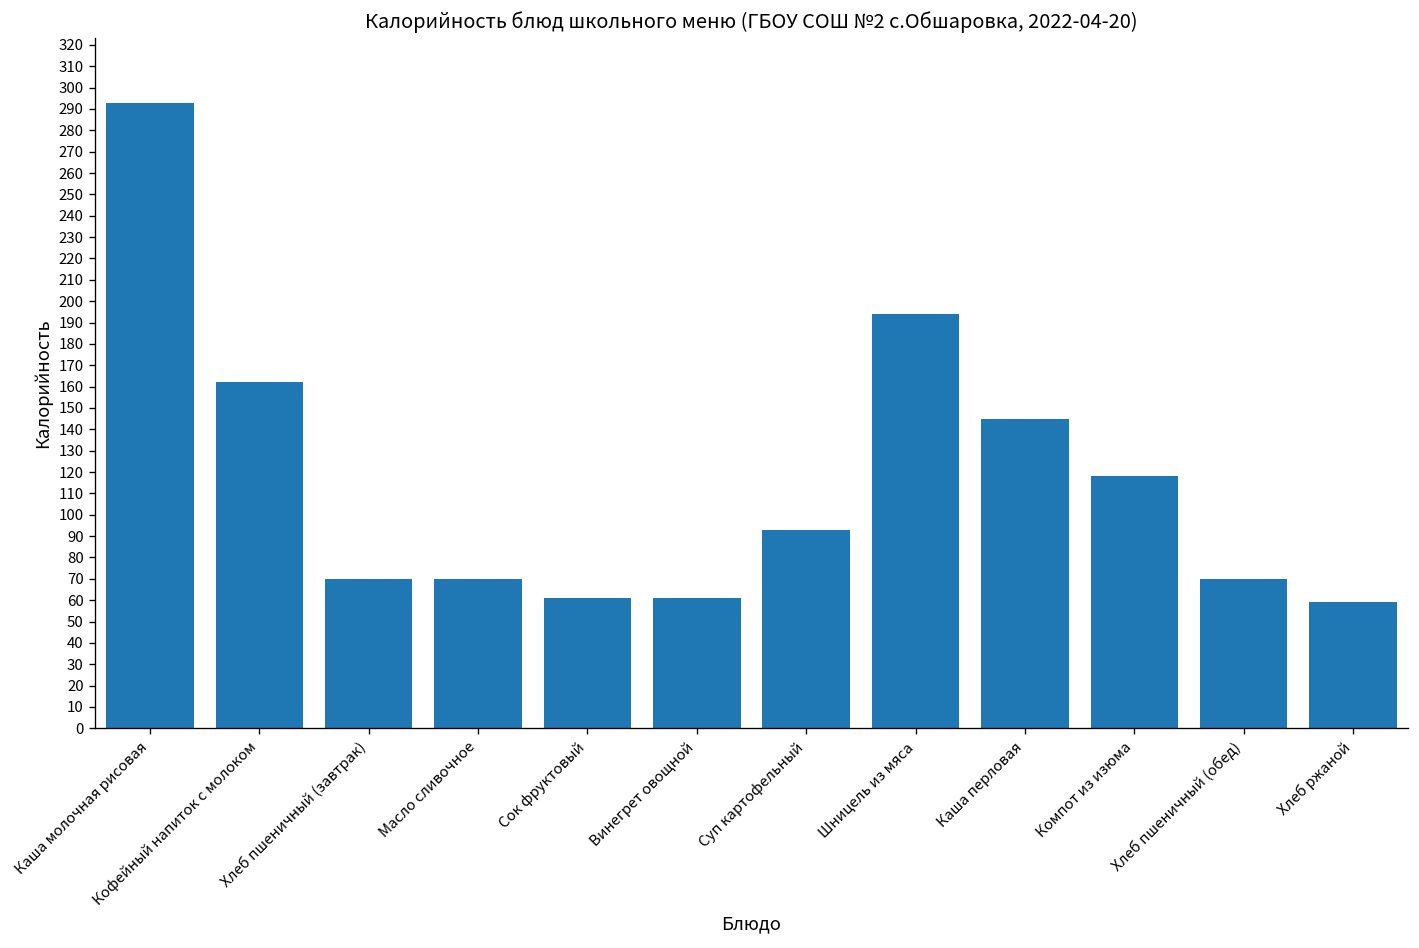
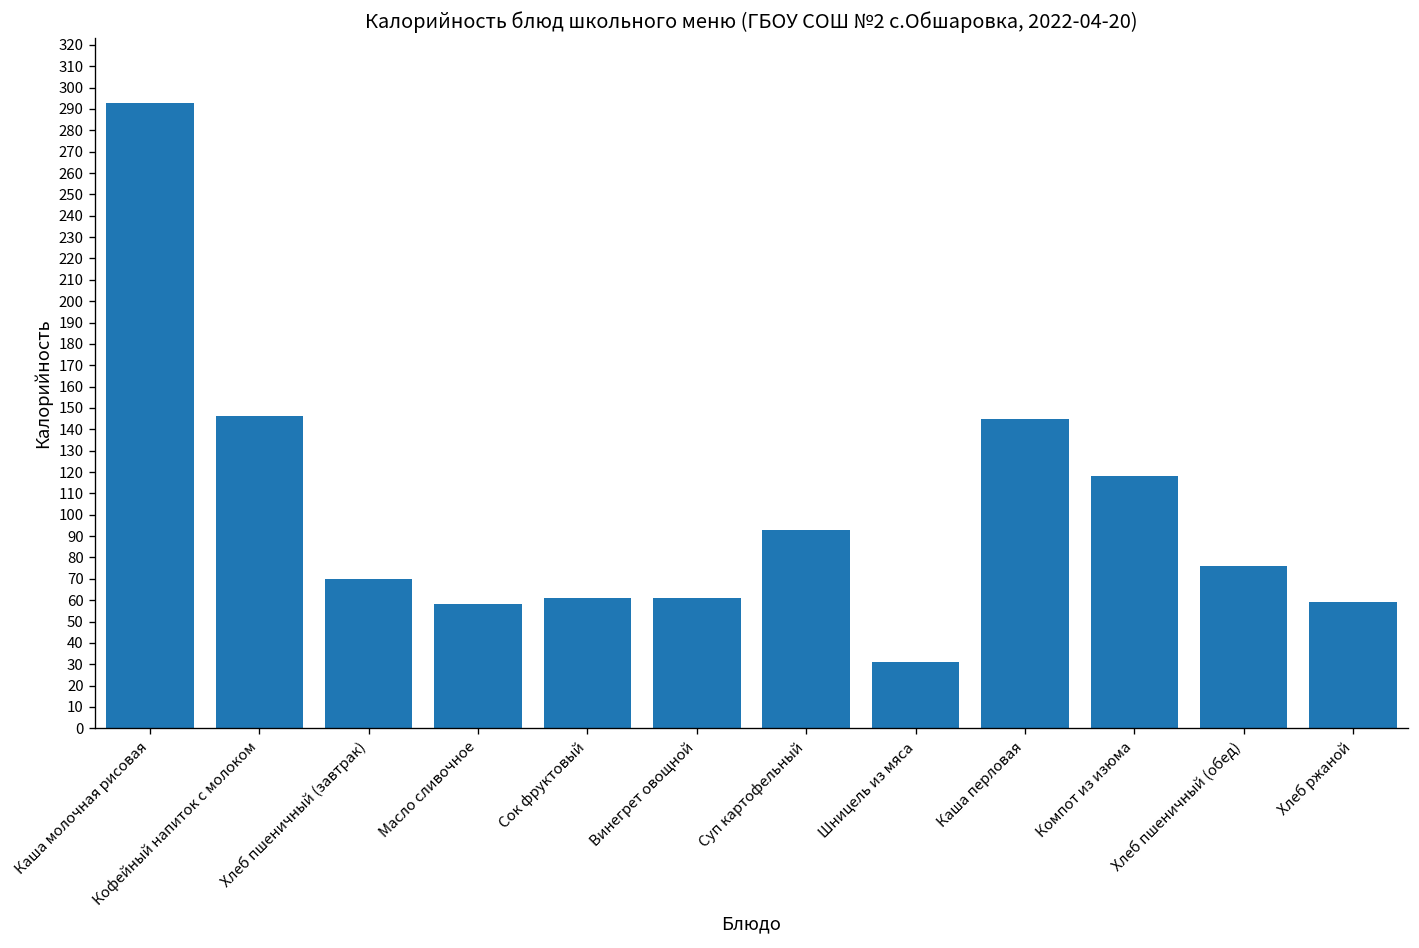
  {
    "Каша молочная рисовая": 293,
-   "Кофейный напиток с молоком": 162,
+   "Кофейный напиток с молоком": 146,
    "Хлеб пшеничный (завтрак)": 70,
-   "Масло сливочное": 70,
+   "Масло сливочное": 58,
    "Сок фруктовый": 61,
    "Винегрет овощной": 61,
    "Суп картофельный": 93,
-   "Шницель из мяса": 194,
+   "Шницель из мяса": 31,
    "Каша перловая": 145,
    "Компот из изюма": 118,
-   "Хлеб пшеничный (обед)": 70,
+   "Хлеб пшеничный (обед)": 76,
    "Хлеб ржаной": 59
  }
